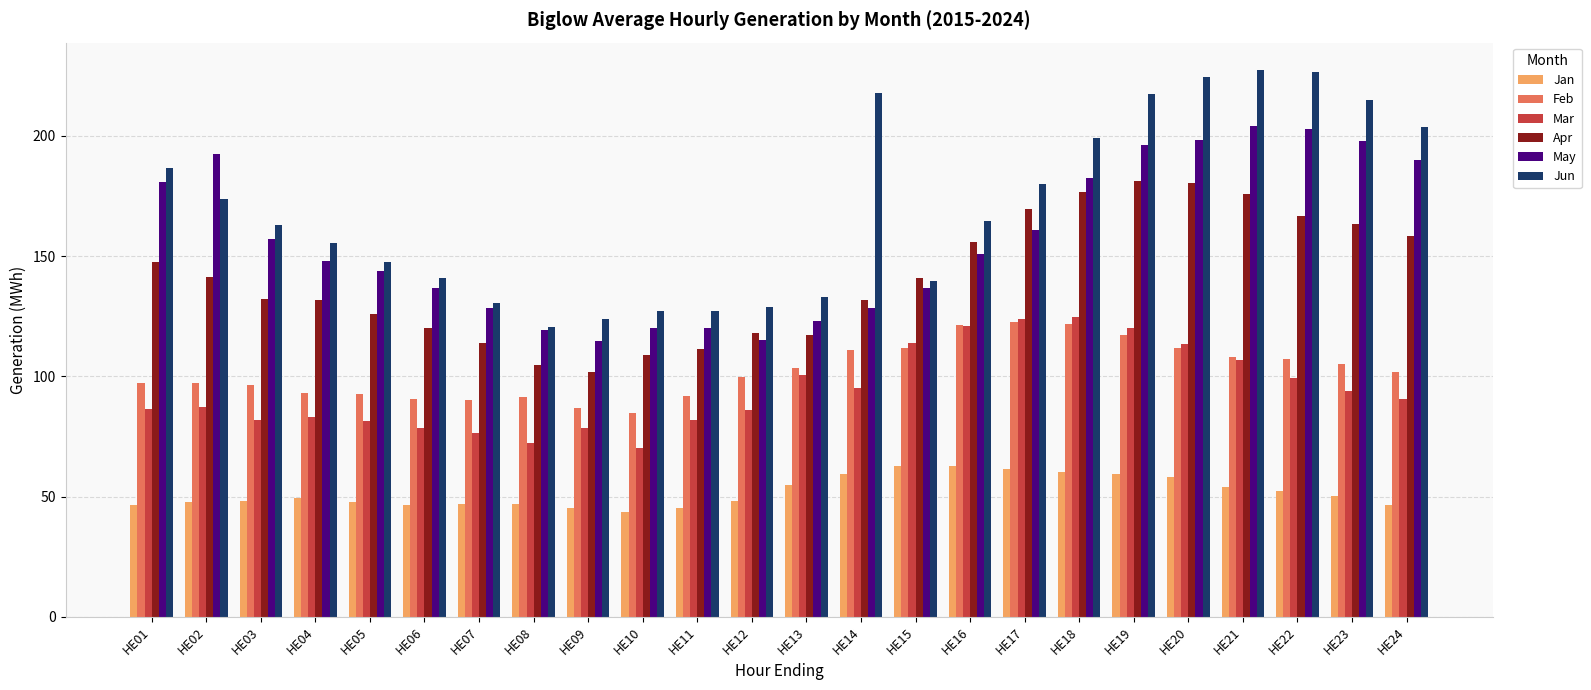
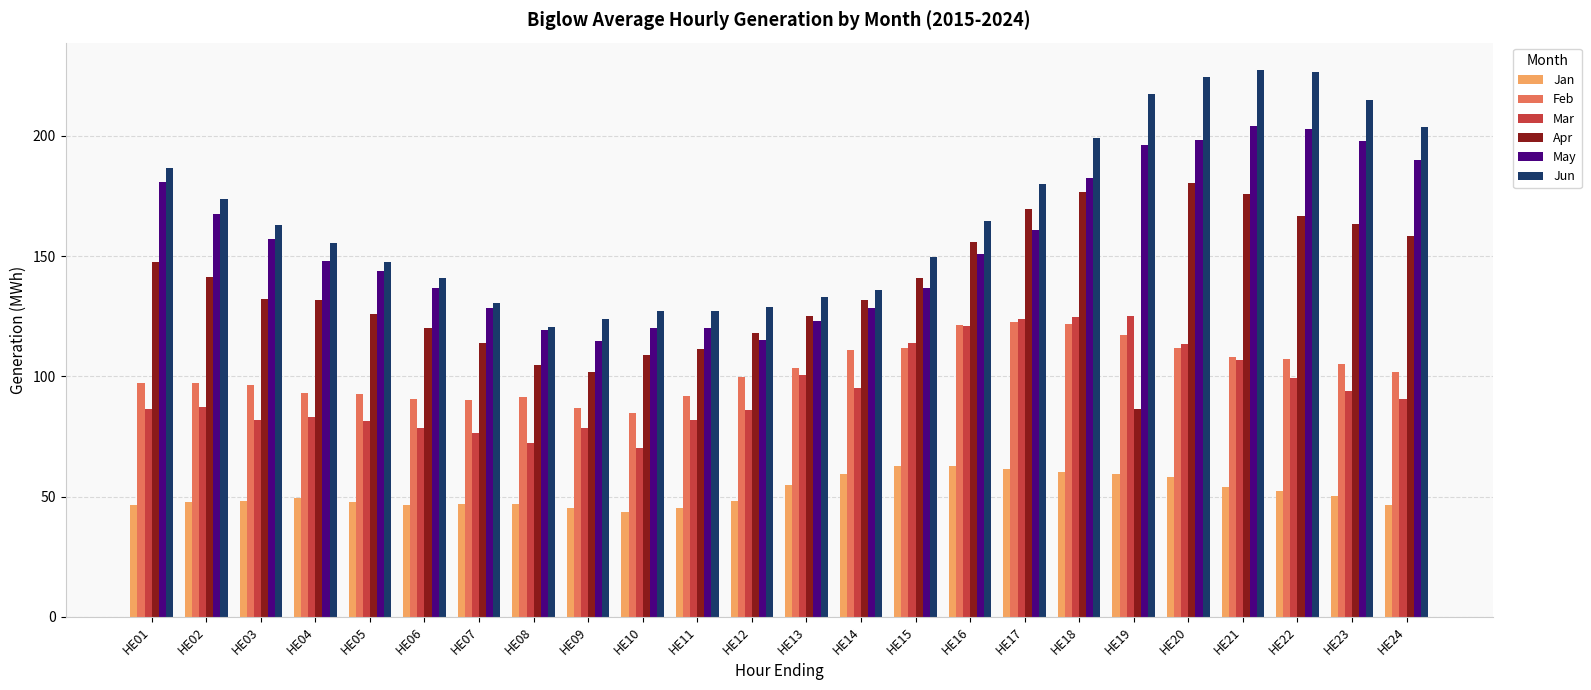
  {
    "Mar": {
      "HE01": 87,
      "HE02": 87,
      "HE03": 82,
      "HE04": 83,
      "HE05": 81,
      "HE06": 79,
      "HE07": 76,
      "HE08": 72,
      "HE09": 79,
      "HE10": 70,
      "HE11": 82,
      "HE12": 86,
      "HE13": 101,
      "HE14": 95,
      "HE15": 114,
      "HE16": 121,
      "HE17": 124,
      "HE18": 125,
-     "HE19": 120,
+     "HE19": 125,
      "HE20": 114,
      "HE21": 107,
      "HE22": 99,
      "HE23": 94,
      "HE24": 91
    },
    "Apr": {
      "HE01": 148,
      "HE02": 141,
      "HE03": 132,
      "HE04": 132,
      "HE05": 126,
      "HE06": 120,
      "HE07": 114,
      "HE08": 105,
      "HE09": 102,
      "HE10": 109,
      "HE11": 111,
      "HE12": 118,
-     "HE13": 117,
+     "HE13": 125,
      "HE14": 132,
      "HE15": 141,
      "HE16": 156,
      "HE17": 169,
      "HE18": 177,
-     "HE19": 181,
+     "HE19": 86,
      "HE20": 180,
      "HE21": 176,
      "HE22": 167,
      "HE23": 163,
      "HE24": 158
    },
    "May": {
      "HE01": 181,
-     "HE02": 193,
+     "HE02": 167,
      "HE03": 157,
      "HE04": 148,
      "HE05": 144,
      "HE06": 137,
      "HE07": 128,
      "HE08": 119,
      "HE09": 115,
      "HE10": 120,
      "HE11": 120,
      "HE12": 115,
      "HE13": 123,
      "HE14": 128,
      "HE15": 137,
      "HE16": 151,
      "HE17": 161,
      "HE18": 182,
      "HE19": 196,
      "HE20": 198,
      "HE21": 204,
      "HE22": 203,
      "HE23": 198,
      "HE24": 190
    },
    "Jun": {
      "HE01": 187,
      "HE02": 174,
      "HE03": 163,
      "HE04": 155,
      "HE05": 147,
      "HE06": 141,
      "HE07": 131,
      "HE08": 120,
      "HE09": 124,
      "HE10": 127,
      "HE11": 127,
      "HE12": 129,
      "HE13": 133,
-     "HE14": 218,
-     "HE15": 140,
+     "HE14": 136,
+     "HE15": 149,
      "HE16": 165,
      "HE17": 180,
      "HE18": 199,
      "HE19": 217,
      "HE20": 224,
      "HE21": 227,
      "HE22": 226,
      "HE23": 215,
      "HE24": 203
    }
  }
